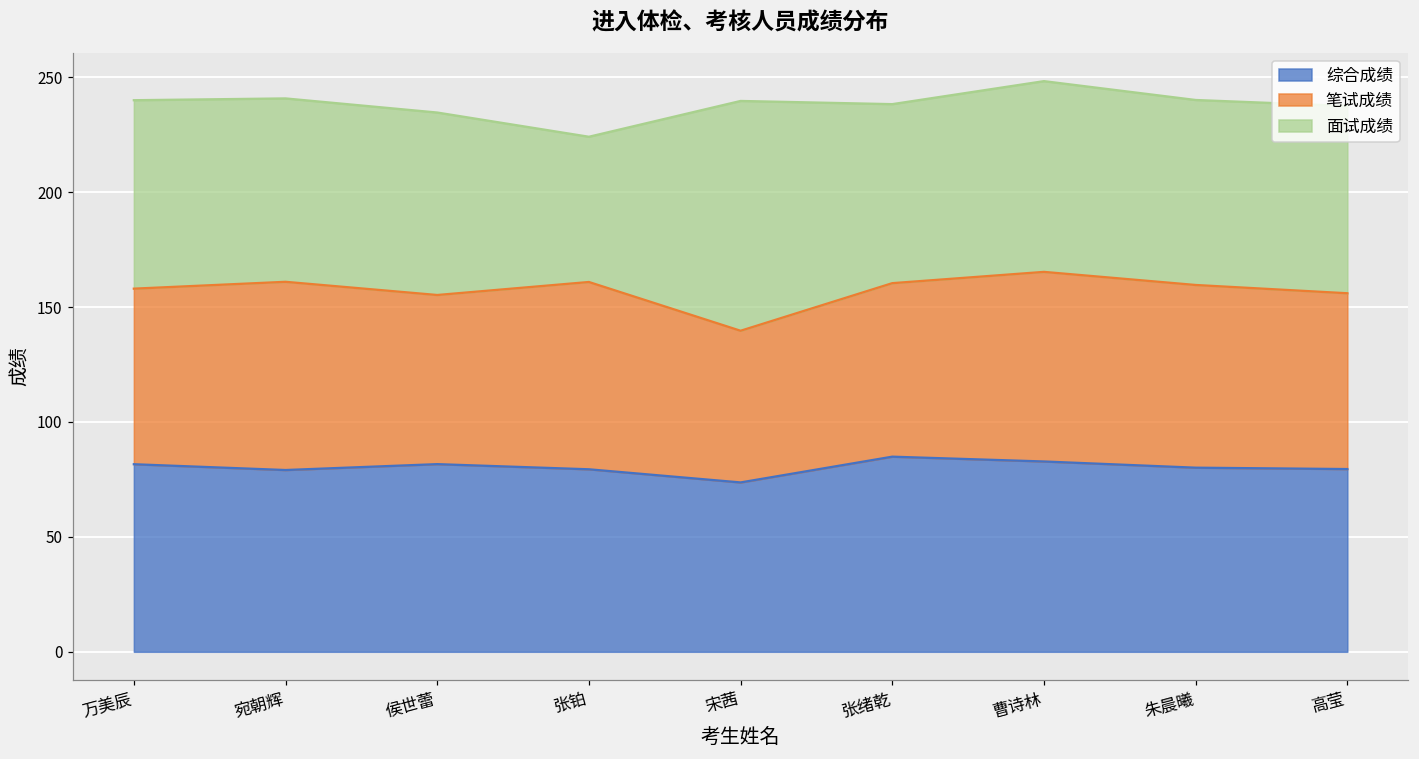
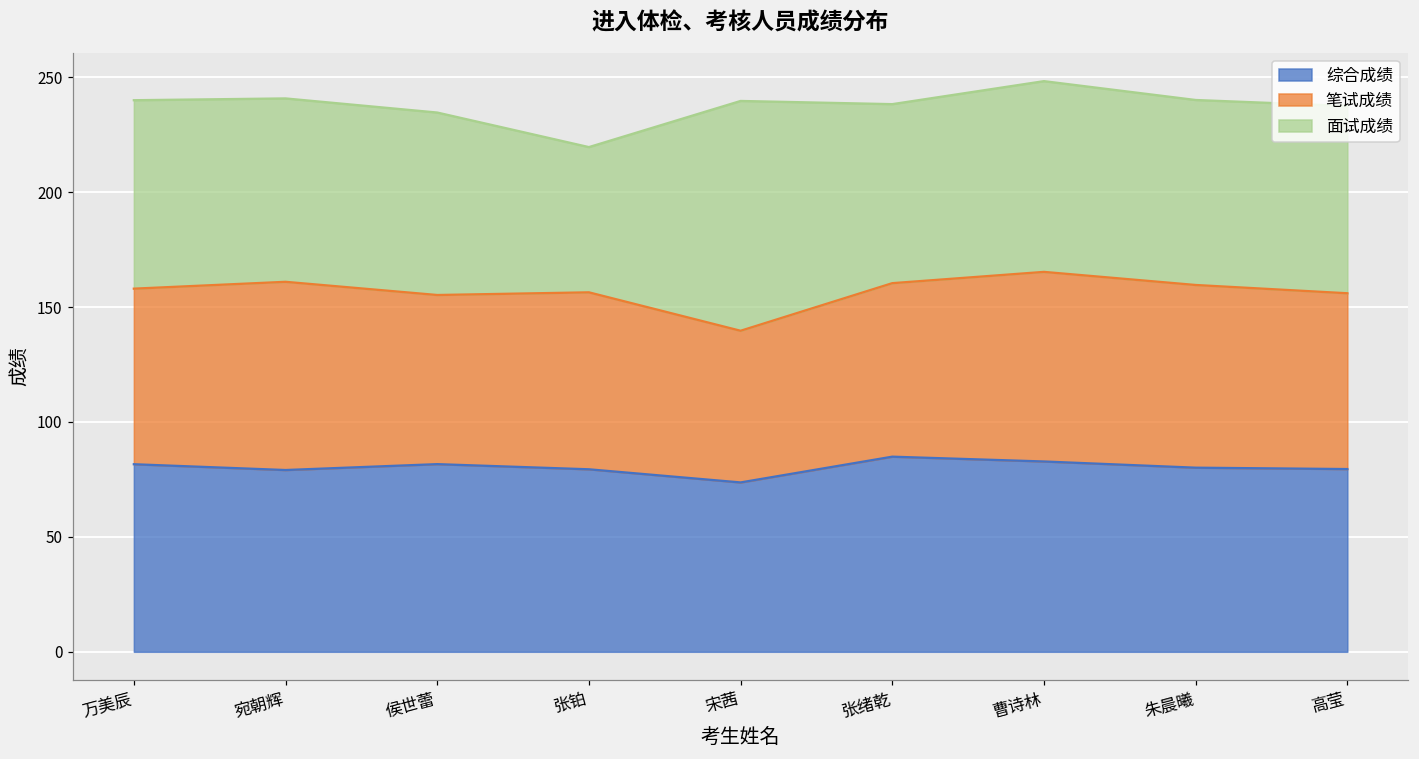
  {
    "综合成绩": {
      "万美辰": 82,
      "宛朝辉": 79,
      "侯世蕾": 82,
      "张铂": 79,
      "宋茜": 74,
      "张绪乾": 85,
      "曹诗林": 83,
      "朱晨曦": 80,
      "高莹": 80
    },
    "笔试成绩": {
      "万美辰": 76,
      "宛朝辉": 82,
      "侯世蕾": 74,
-     "张铂": 82,
+     "张铂": 77,
      "宋茜": 66,
      "张绪乾": 75,
      "曹诗林": 83,
      "朱晨曦": 80,
      "高莹": 77
    },
    "面试成绩": {
      "万美辰": 82,
      "宛朝辉": 80,
      "侯世蕾": 79,
      "张铂": 63,
      "宋茜": 100,
      "张绪乾": 78,
      "曹诗林": 83,
      "朱晨曦": 81
    }
  }
